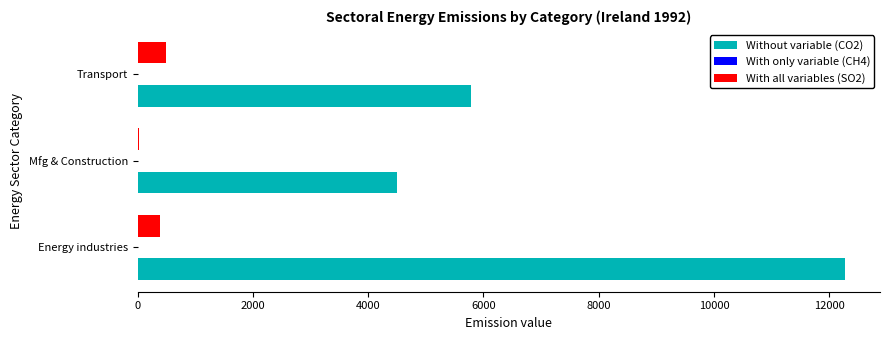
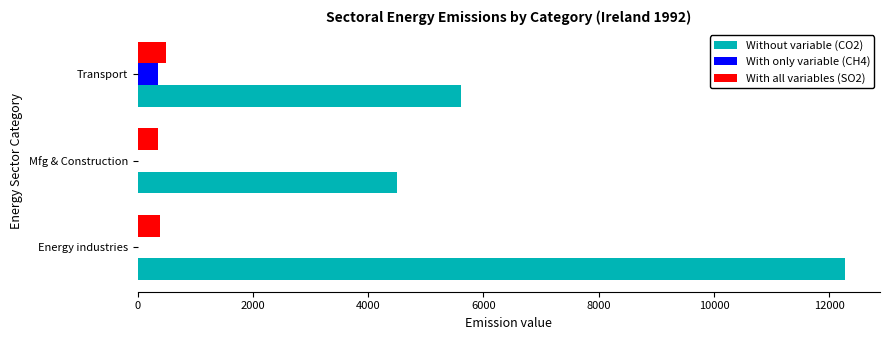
  {
    "Without variable (CO2)": {
-     "Transport": 5800,
+     "Transport": 5600,
      "Mfg & Construction": 4500,
      "Energy industries": 12300
    },
    "With only variable (CH4)": {
-     "Transport": 0
+     "Transport": 400
    },
    "With all variables (SO2)": {
      "Transport": 500,
-     "Mfg & Construction": 0,
+     "Mfg & Construction": 400,
      "Energy industries": 400
    }
  }
